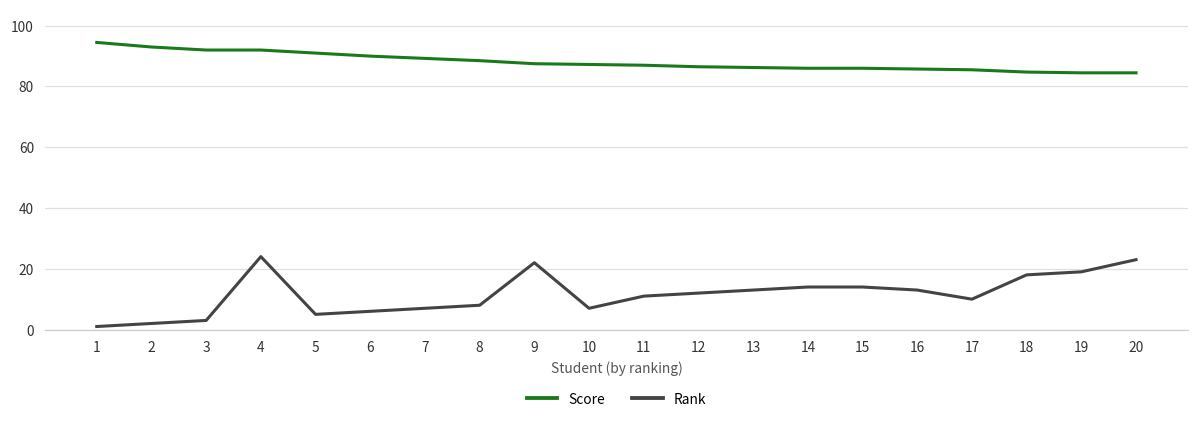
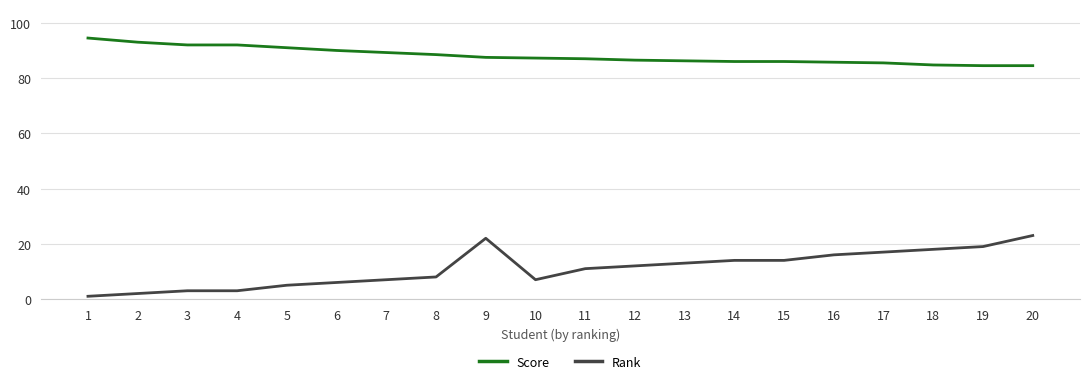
  {
    "Score": {
      "1": 95,
      "2": 93,
      "3": 92,
      "4": 92,
      "5": 91,
      "6": 90,
      "7": 89,
      "8": 89,
      "9": 88,
      "10": 87,
      "11": 87,
      "12": 87,
      "13": 86,
      "14": 86,
      "15": 86,
      "16": 86,
      "17": 86,
      "18": 85,
      "19": 85,
      "20": 85
    },
    "Rank": {
      "1": 1,
      "2": 2,
      "3": 3,
-     "4": 24,
+     "4": 3,
      "5": 5,
      "6": 6,
      "7": 7,
      "8": 8,
      "9": 22,
      "10": 7,
      "11": 11,
      "12": 12,
      "13": 13,
      "14": 14,
      "15": 14,
-     "16": 13,
-     "17": 10,
+     "16": 16,
+     "17": 17,
      "18": 18,
      "19": 19,
      "20": 23
    }
  }
